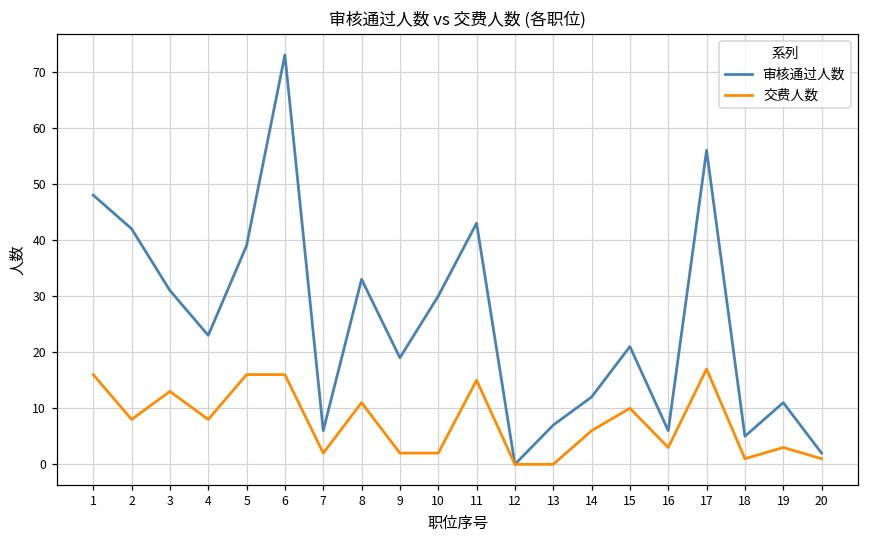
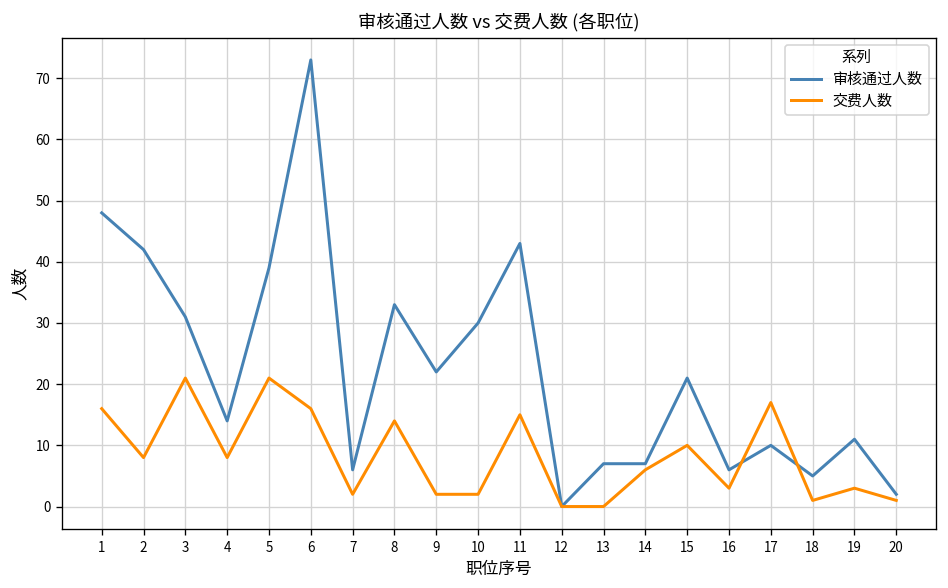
  {
    "审核通过人数": {
      "1": 48,
      "2": 42,
      "3": 31,
-     "4": 23,
+     "4": 14,
      "5": 39,
      "6": 73,
      "7": 6,
      "8": 33,
-     "9": 19,
+     "9": 22,
      "10": 30,
      "11": 43,
      "13": 7,
-     "14": 12,
+     "14": 7,
      "15": 21,
      "16": 6,
-     "17": 56,
+     "17": 10,
      "18": 5,
      "19": 11,
      "20": 2
    },
    "交费人数": {
      "1": 16,
      "2": 8,
-     "3": 13,
+     "3": 21,
      "4": 8,
-     "5": 16,
+     "5": 21,
      "6": 16,
      "7": 2,
-     "8": 11,
+     "8": 14,
      "9": 2,
      "10": 2,
      "11": 15,
      "13": 0,
      "14": 6,
      "15": 10,
      "16": 3,
      "17": 17,
      "18": 1,
      "19": 3,
      "20": 1
    }
  }
